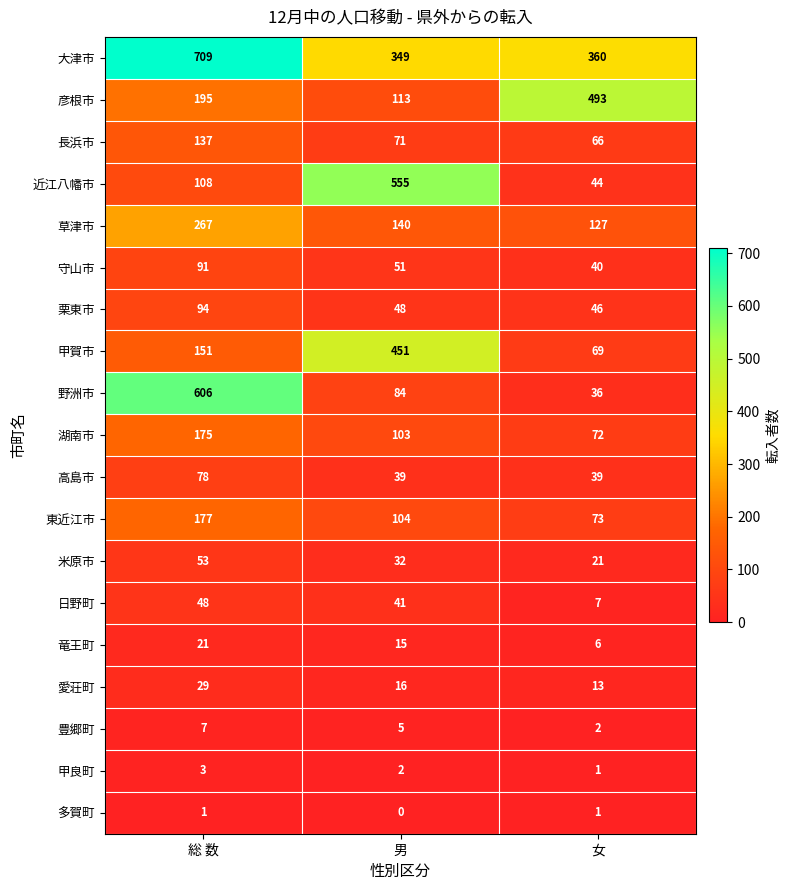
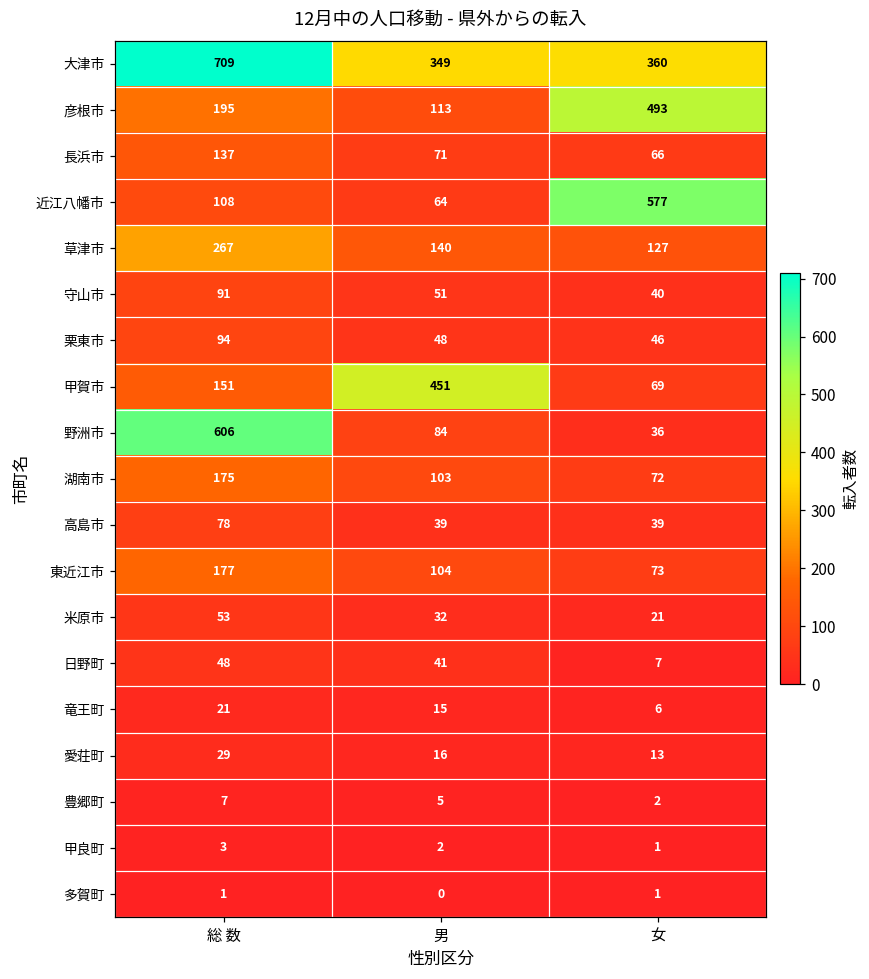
  {
    "大津市": {
      "総 数": 709,
      "男": 349,
      "女": 360
    },
    "彦根市": {
      "総 数": 195,
      "男": 113,
      "女": 493
    },
    "長浜市": {
      "総 数": 137,
      "男": 71,
      "女": 66
    },
    "近江八幡市": {
      "総 数": 108,
-     "男": 555,
-     "女": 44
+     "男": 64,
+     "女": 577
    },
    "草津市": {
      "総 数": 267,
      "男": 140,
      "女": 127
    },
    "守山市": {
      "総 数": 91,
      "男": 51,
      "女": 40
    },
    "栗東市": {
      "総 数": 94,
      "男": 48,
      "女": 46
    },
    "甲賀市": {
      "総 数": 151,
      "男": 451,
      "女": 69
    },
    "野洲市": {
      "総 数": 606,
      "男": 84,
      "女": 36
    },
    "湖南市": {
      "総 数": 175,
      "男": 103,
      "女": 72
    },
    "高島市": {
      "総 数": 78,
      "男": 39,
      "女": 39
    },
    "東近江市": {
      "総 数": 177,
      "男": 104,
      "女": 73
    },
    "米原市": {
      "総 数": 53,
      "男": 32,
      "女": 21
    },
    "日野町": {
      "総 数": 48,
      "男": 41,
      "女": 7
    },
    "竜王町": {
      "総 数": 21,
      "男": 15,
      "女": 6
    },
    "愛荘町": {
      "総 数": 29,
      "男": 16,
      "女": 13
    },
    "豊郷町": {
      "総 数": 7,
      "男": 5,
      "女": 2
    },
    "甲良町": {
      "総 数": 3,
      "男": 2,
      "女": 1
    },
    "多賀町": {
      "総 数": 1,
      "男": 0,
      "女": 1
    }
  }
